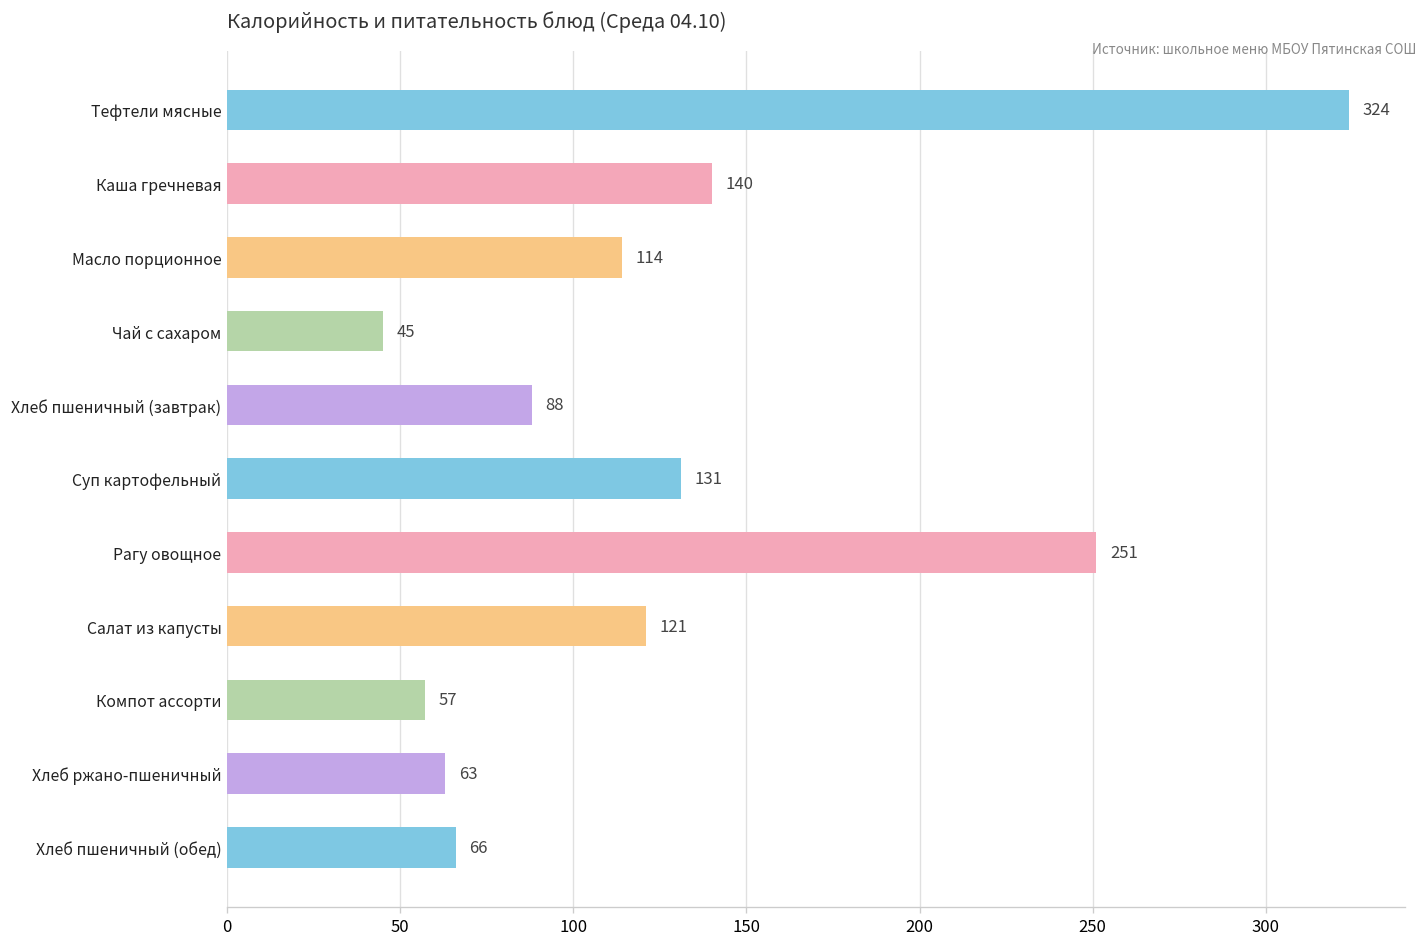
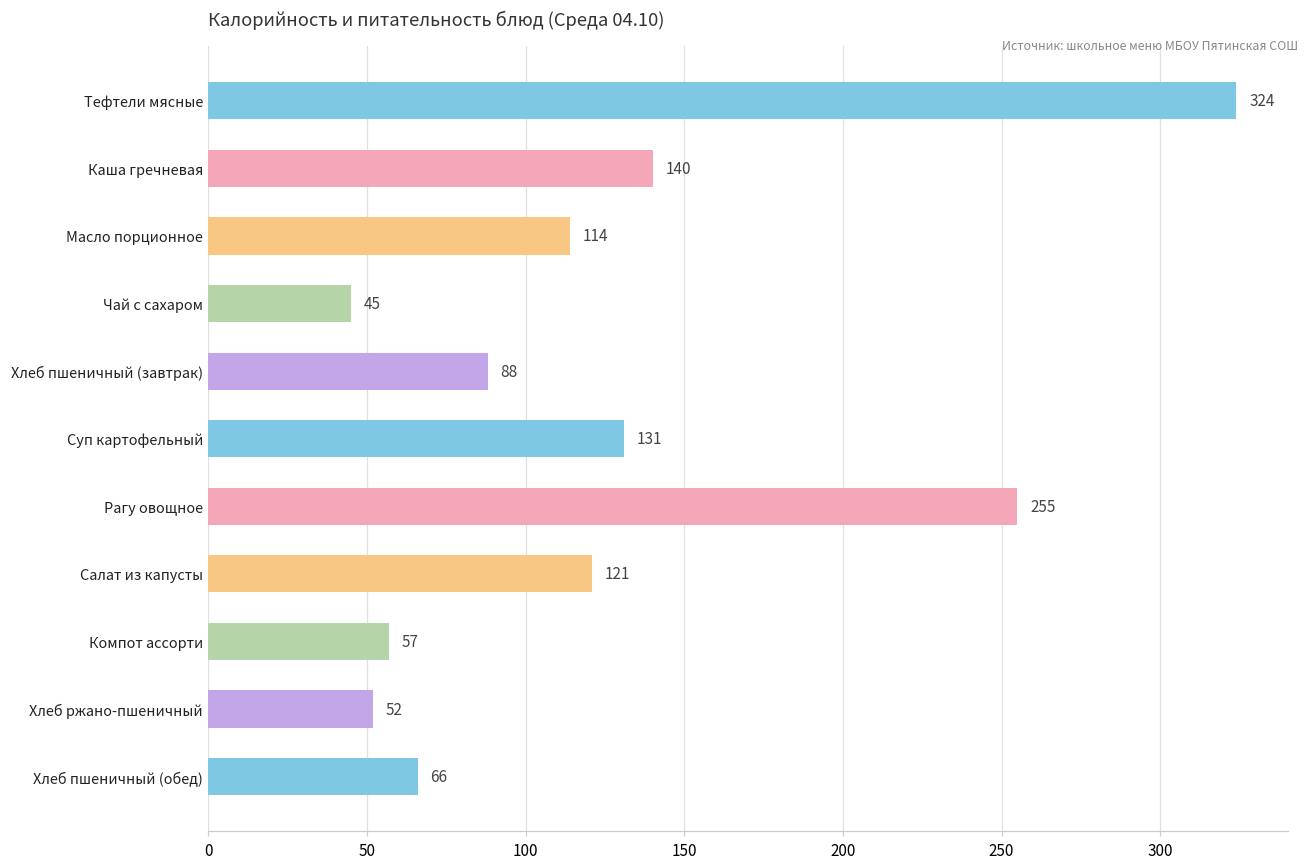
  {
    "Тефтели мясные": 324,
    "Каша гречневая": 140,
    "Масло порционное": 114,
    "Чай с сахаром": 45,
    "Хлеб пшеничный (завтрак)": 88,
    "Суп картофельный": 131,
-   "Рагу овощное": 251,
+   "Рагу овощное": 255,
    "Салат из капусты": 121,
    "Компот ассорти": 57,
-   "Хлеб ржано-пшеничный": 63,
+   "Хлеб ржано-пшеничный": 52,
    "Хлеб пшеничный (обед)": 66
  }
